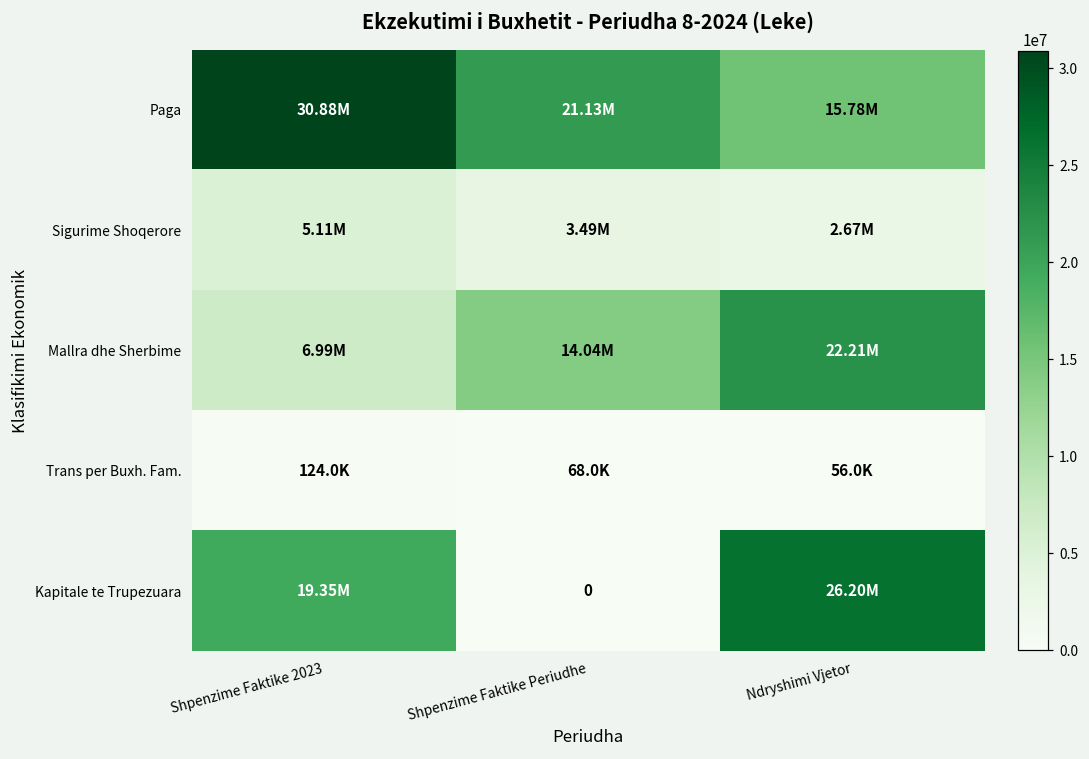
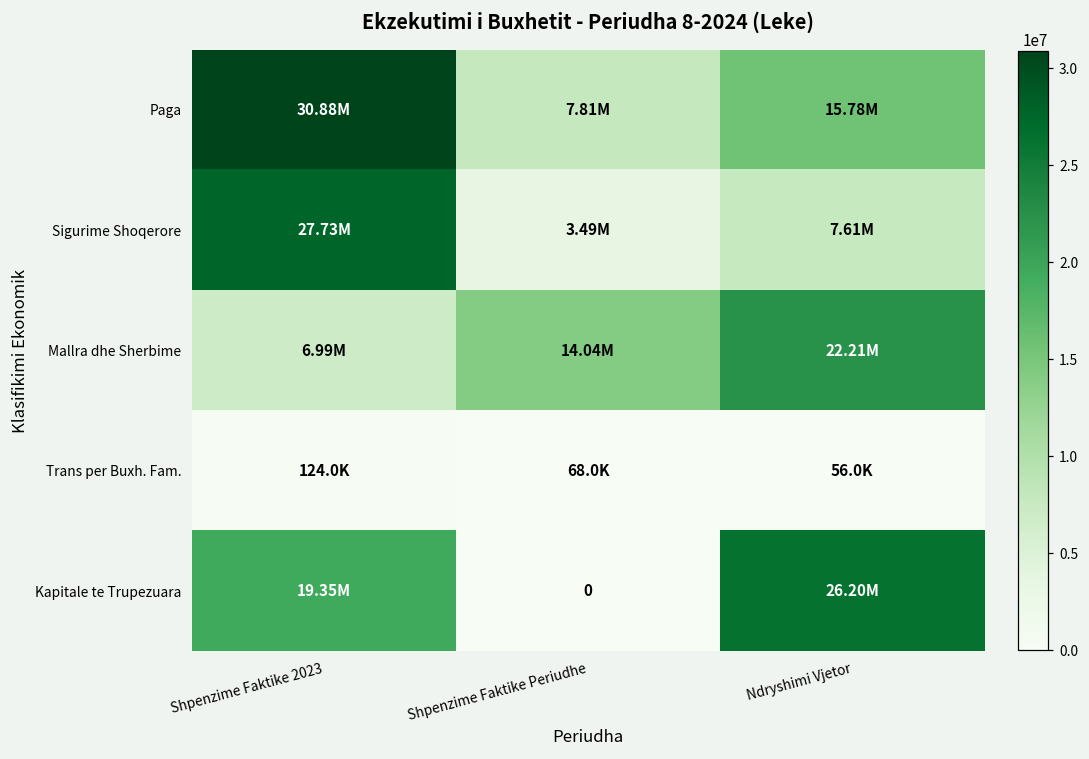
  {
    "Paga": {
      "Shpenzime Faktike 2023": "30.88M",
-     "Shpenzime Faktike Periudhe": "21.13M",
+     "Shpenzime Faktike Periudhe": "7.81M",
      "Ndryshimi Vjetor": "15.78M"
    },
    "Sigurime Shoqerore": {
-     "Shpenzime Faktike 2023": "5.11M",
+     "Shpenzime Faktike 2023": "27.73M",
      "Shpenzime Faktike Periudhe": "3.49M",
-     "Ndryshimi Vjetor": "2.67M"
+     "Ndryshimi Vjetor": "7.61M"
    },
    "Mallra dhe Sherbime": {
      "Shpenzime Faktike 2023": "6.99M",
      "Shpenzime Faktike Periudhe": "14.04M",
      "Ndryshimi Vjetor": "22.21M"
    },
    "Trans per Buxh. Fam.": {
      "Shpenzime Faktike 2023": "124.0K",
      "Shpenzime Faktike Periudhe": "68.0K",
      "Ndryshimi Vjetor": "56.0K"
    },
    "Kapitale te Trupezuara": {
      "Shpenzime Faktike 2023": "19.35M",
      "Shpenzime Faktike Periudhe": "0",
      "Ndryshimi Vjetor": "26.20M"
    }
  }
